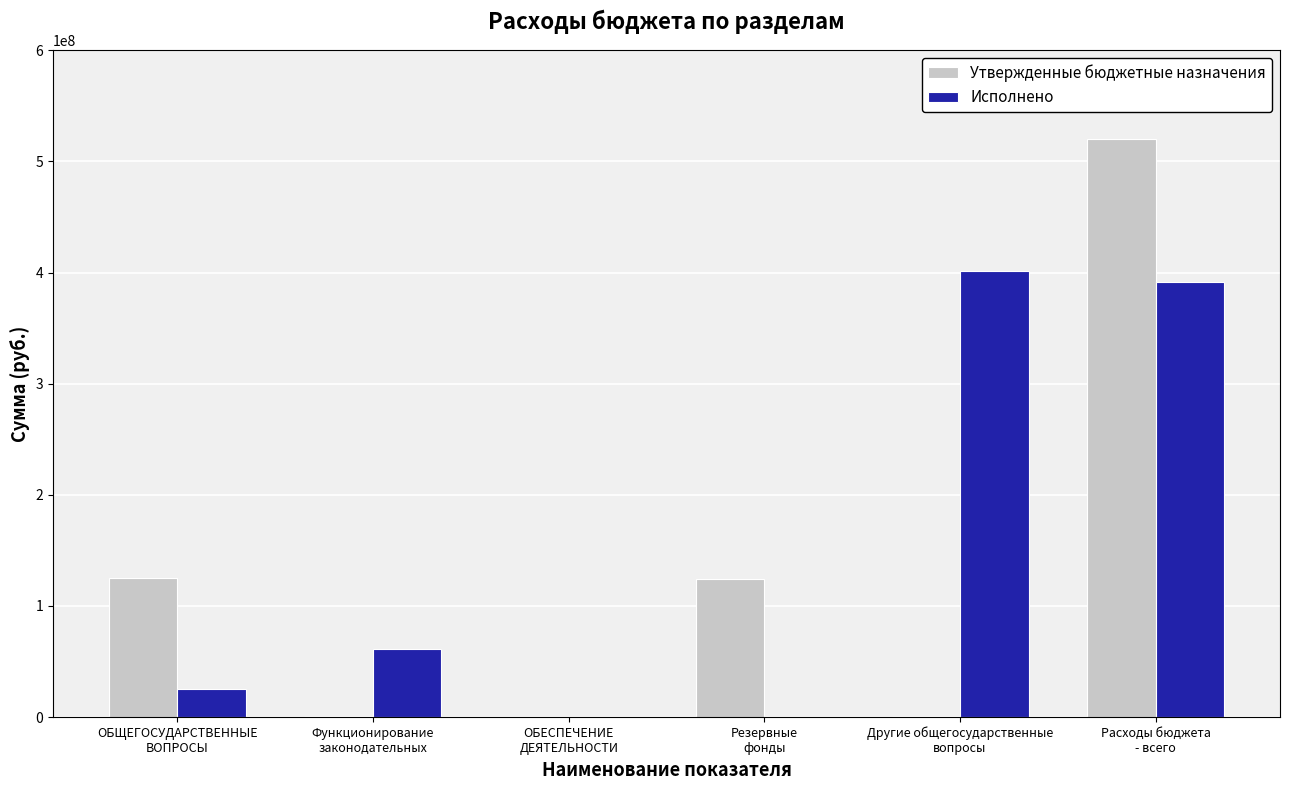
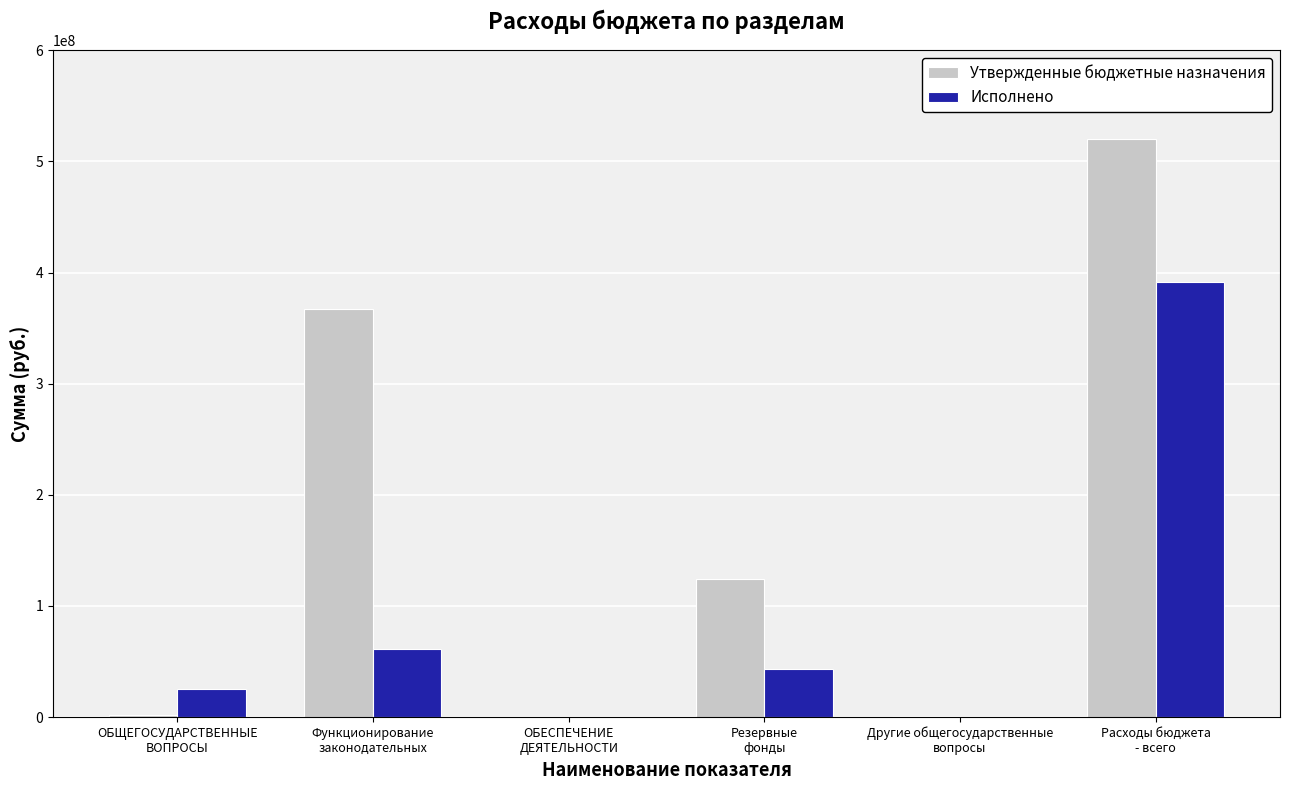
  {
    "Утвержденные бюджетные назначения": {
-     "ОБЩЕГОСУДАРСТВЕННЫЕ ВОПРОСЫ": 125000000,
-     "Функционирование законодательных": 1000000,
+     "ОБЩЕГОСУДАРСТВЕННЫЕ ВОПРОСЫ": 2000000,
+     "Функционирование законодательных": 367000000,
      "Резервные фонды": 124000000,
      "Расходы бюджета - всего": 521000000
    },
    "Исполнено": {
      "ОБЩЕГОСУДАРСТВЕННЫЕ ВОПРОСЫ": 25000000,
      "Функционирование законодательных": 62000000,
-     "Резервные фонды": 0,
-     "Другие общегосударственные вопросы": 401000000,
+     "Резервные фонды": 43000000,
+     "Другие общегосударственные вопросы": 0,
      "Расходы бюджета - всего": 391000000
    }
  }
